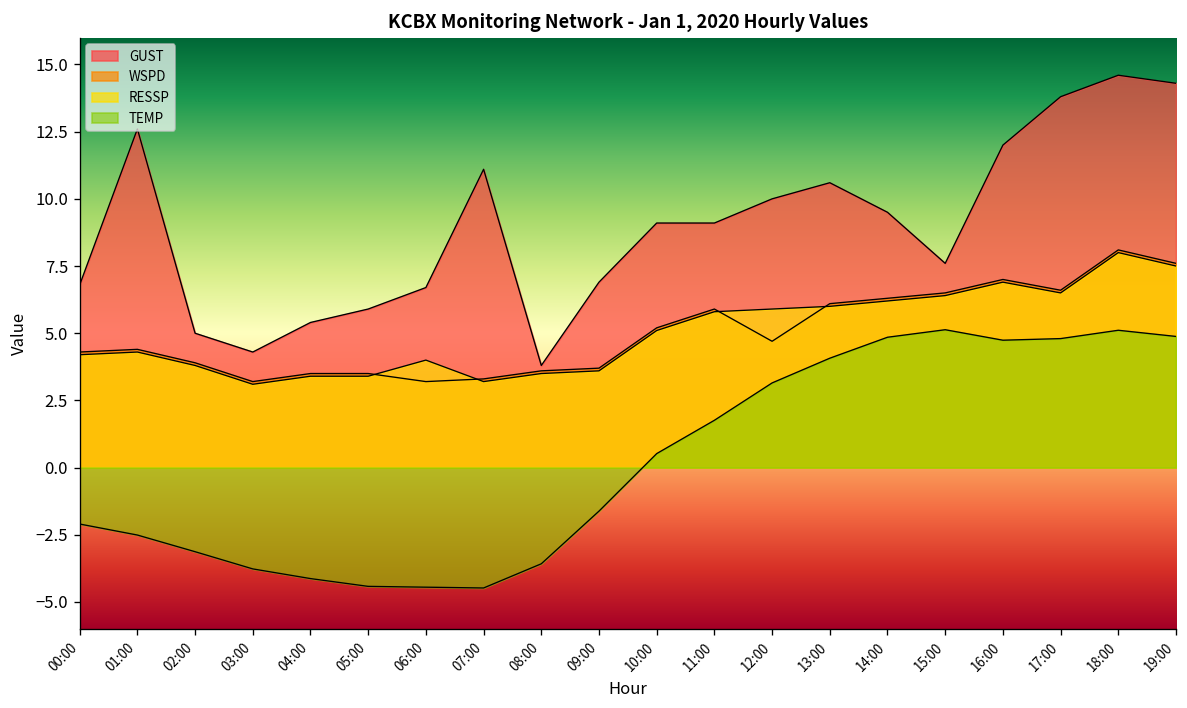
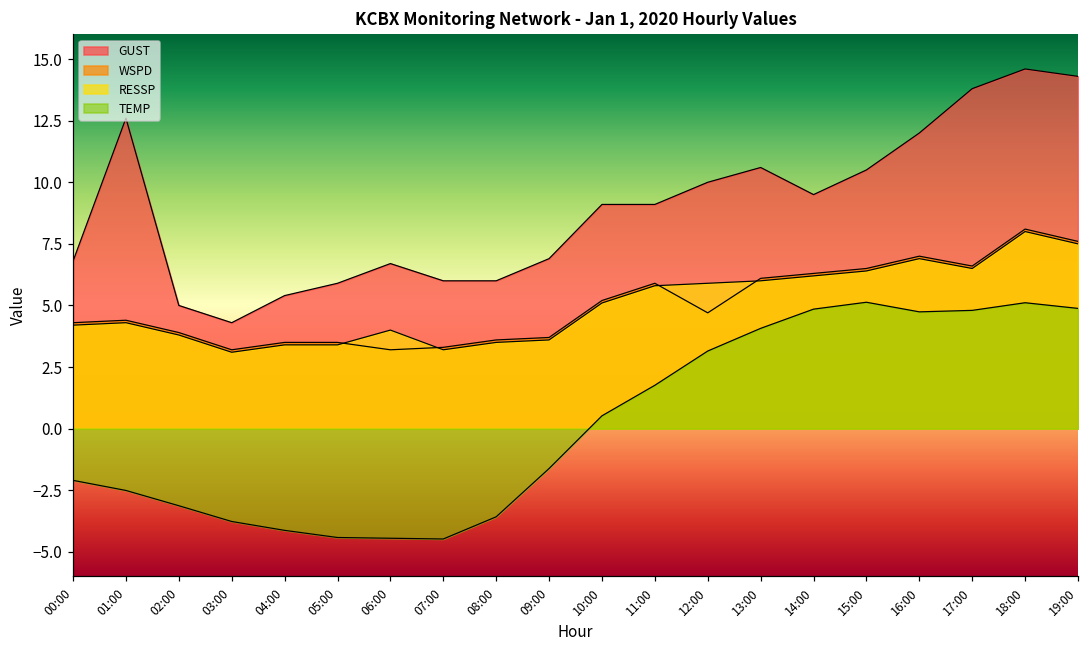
  {
    "GUST": {
      "00:00": 6.8,
      "01:00": 12.6,
      "02:00": 5.0,
      "03:00": 4.3,
      "04:00": 5.4,
      "05:00": 5.9,
      "06:00": 6.7,
-     "07:00": 11.1,
-     "08:00": 3.8,
+     "07:00": 6.0,
+     "08:00": 6.0,
      "09:00": 6.9,
      "10:00": 9.1,
      "11:00": 9.1,
      "12:00": 10.0,
      "13:00": 10.6,
      "14:00": 9.5,
-     "15:00": 7.6,
+     "15:00": 10.5,
      "16:00": 12.0,
      "17:00": 13.8,
      "18:00": 14.6,
      "19:00": 14.3
    },
    "WSPD": {
      "06:00": 3.2,
      "12:00": 4.7
    },
    "RESSP": {
      "06:00": 4.0,
      "12:00": 5.9
    }
  }
